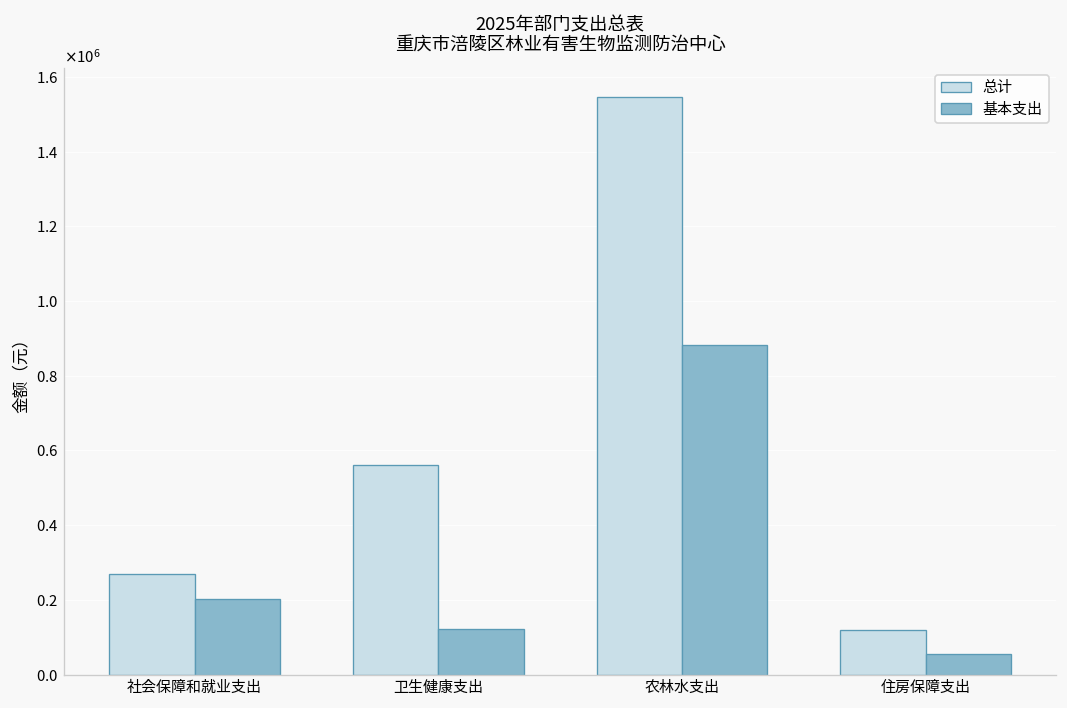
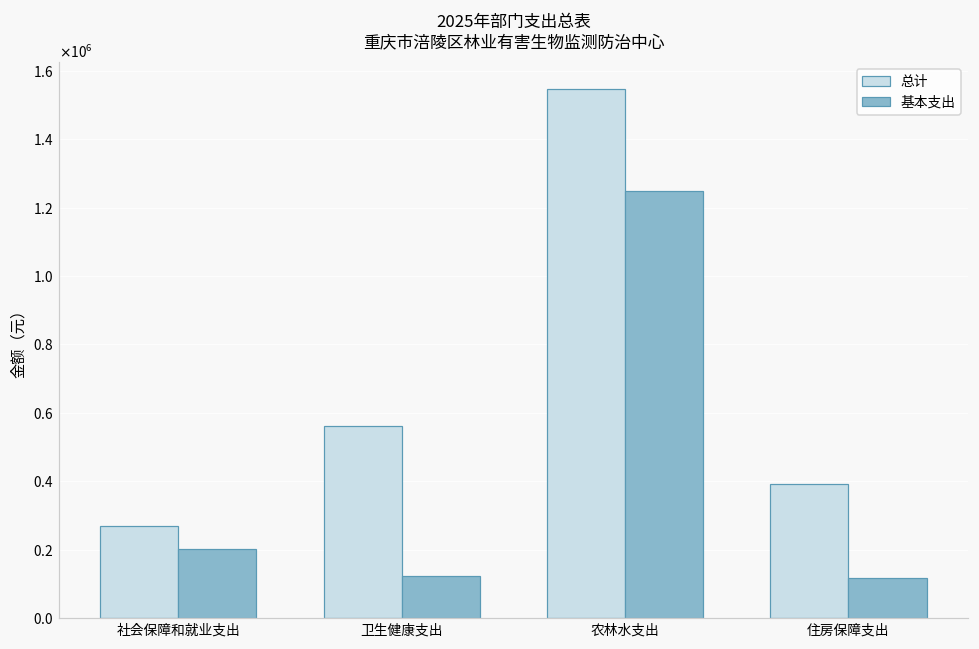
  {
    "总计": {
      "社会保障和就业支出": 270000,
      "卫生健康支出": 560000,
      "农林水支出": 1550000,
-     "住房保障支出": 120000
+     "住房保障支出": 390000
    },
    "基本支出": {
      "社会保障和就业支出": 200000,
      "卫生健康支出": 120000,
-     "农林水支出": 880000,
-     "住房保障支出": 50000
+     "农林水支出": 1250000,
+     "住房保障支出": 120000
    }
  }
